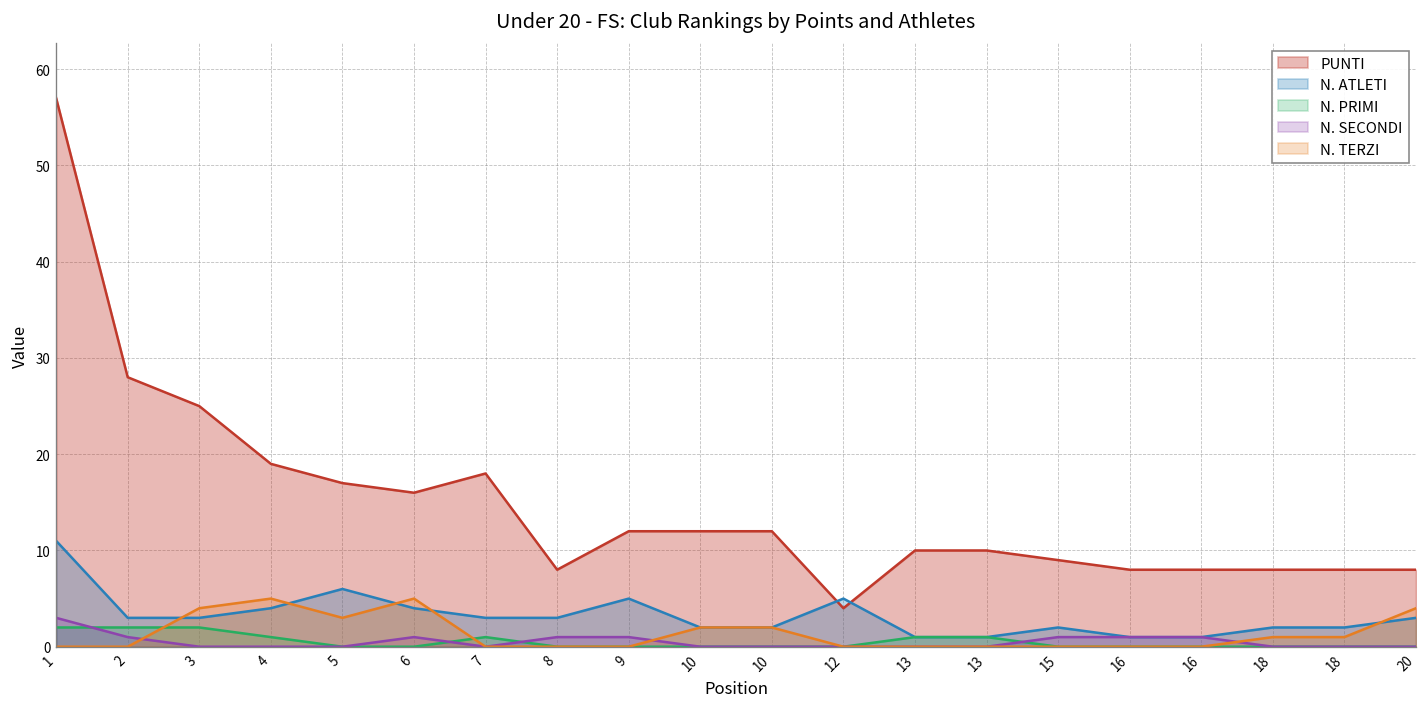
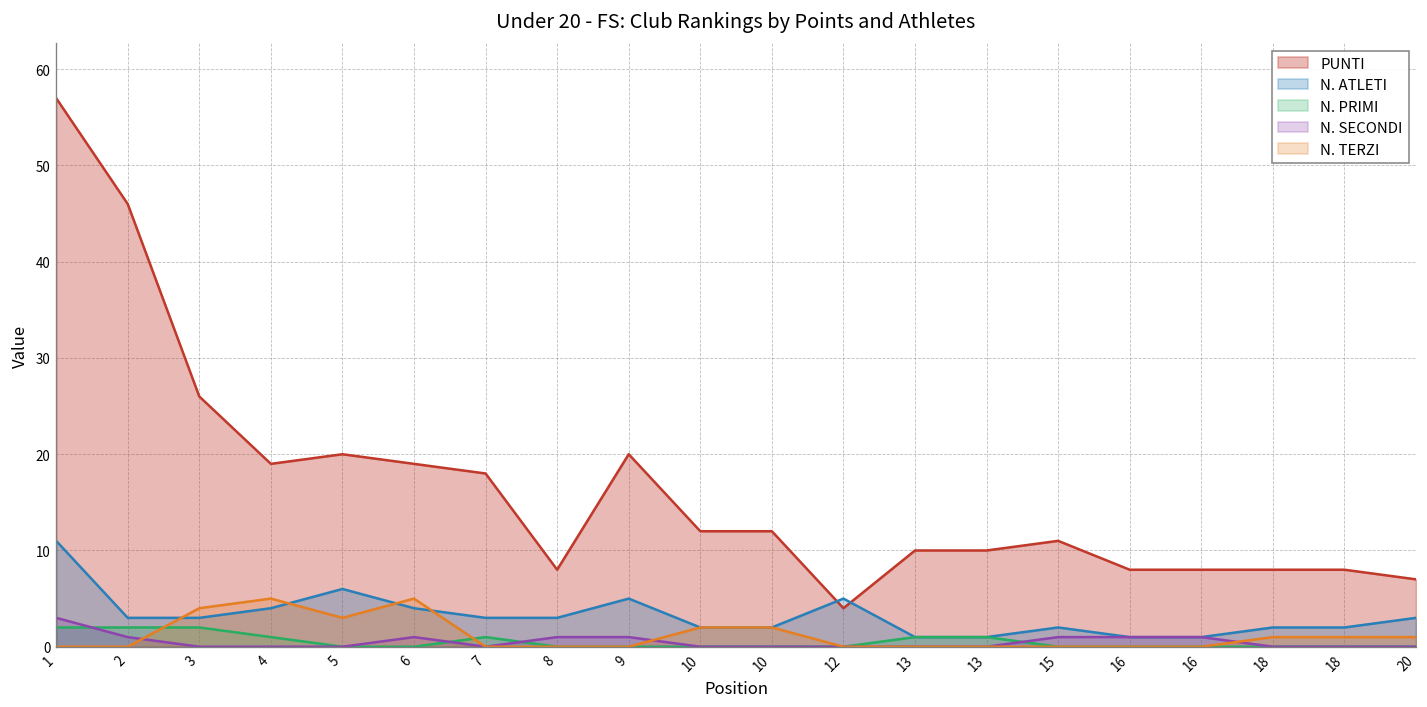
  {
    "PUNTI": {
      "1": 57,
-     "2": 28,
-     "3": 25,
+     "2": 46,
+     "3": 26,
      "4": 19,
-     "5": 17,
-     "6": 16,
+     "5": 20,
+     "6": 19,
      "7": 18,
      "8": 8,
-     "9": 12,
+     "9": 20,
      "12": 4,
-     "15": 9,
-     "20": 8
+     "15": 11,
+     "20": 7
    },
    "N. TERZI": {
      "1": 0,
      "2": 0,
      "3": 4,
      "4": 5,
      "5": 3,
      "6": 5,
-     "20": 4
+     "20": 1
    }
  }
